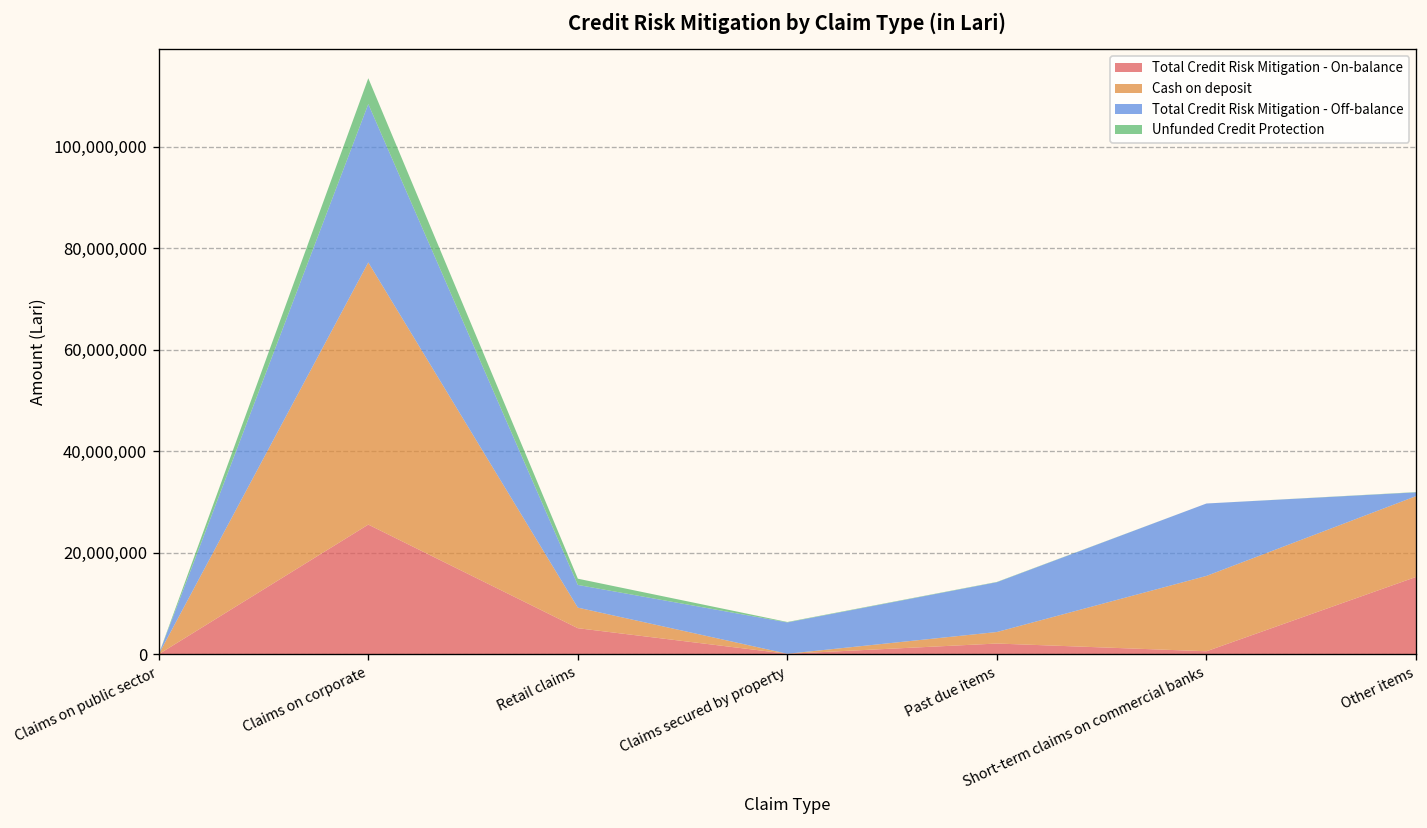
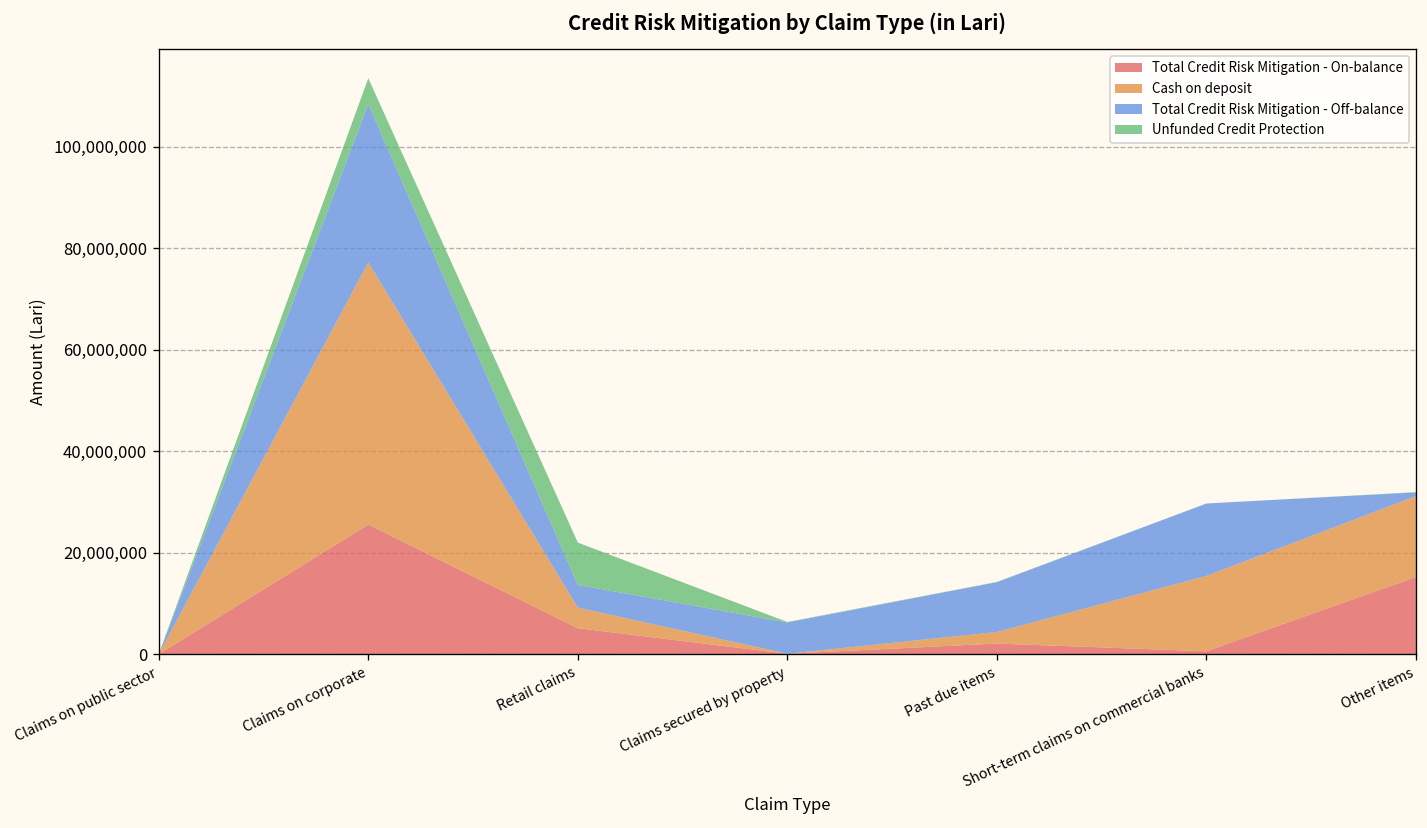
  {
    "Total Credit Risk Mitigation - Off-balance": {
      "Claims on corporate": "31,000,000",
      "Retail claims": "4,000,000"
    },
    "Unfunded Credit Protection": {
      "Claims on corporate": "5,000,000",
-     "Retail claims": "1,000,000"
+     "Retail claims": "8,000,000"
    }
  }
